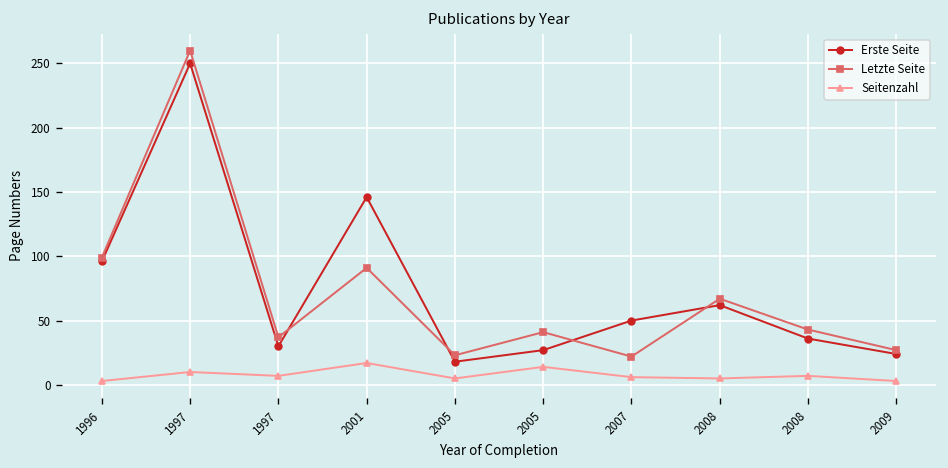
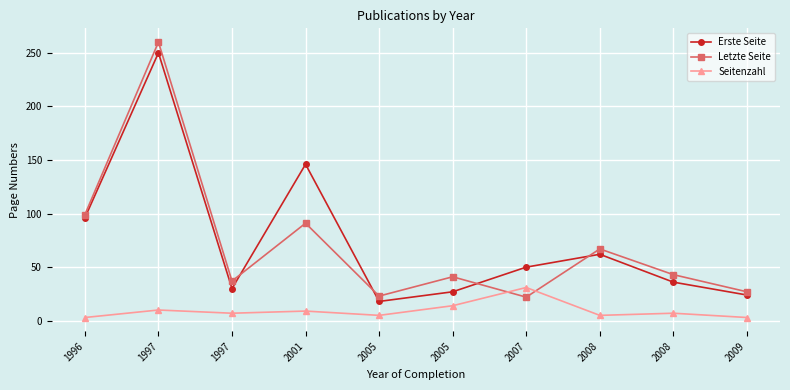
  {
    "Erste Seite": {
      "1996": 96,
      "2001": 146,
      "2007": 50,
      "2009": 24
    },
    "Letzte Seite": {
      "1996": 99,
      "2001": 91,
      "2007": 22,
      "2009": 27
    },
    "Seitenzahl": {
      "1996": 3,
-     "2001": 17,
-     "2007": 6,
+     "2001": 9,
+     "2007": 31,
      "2009": 3
    }
  }
